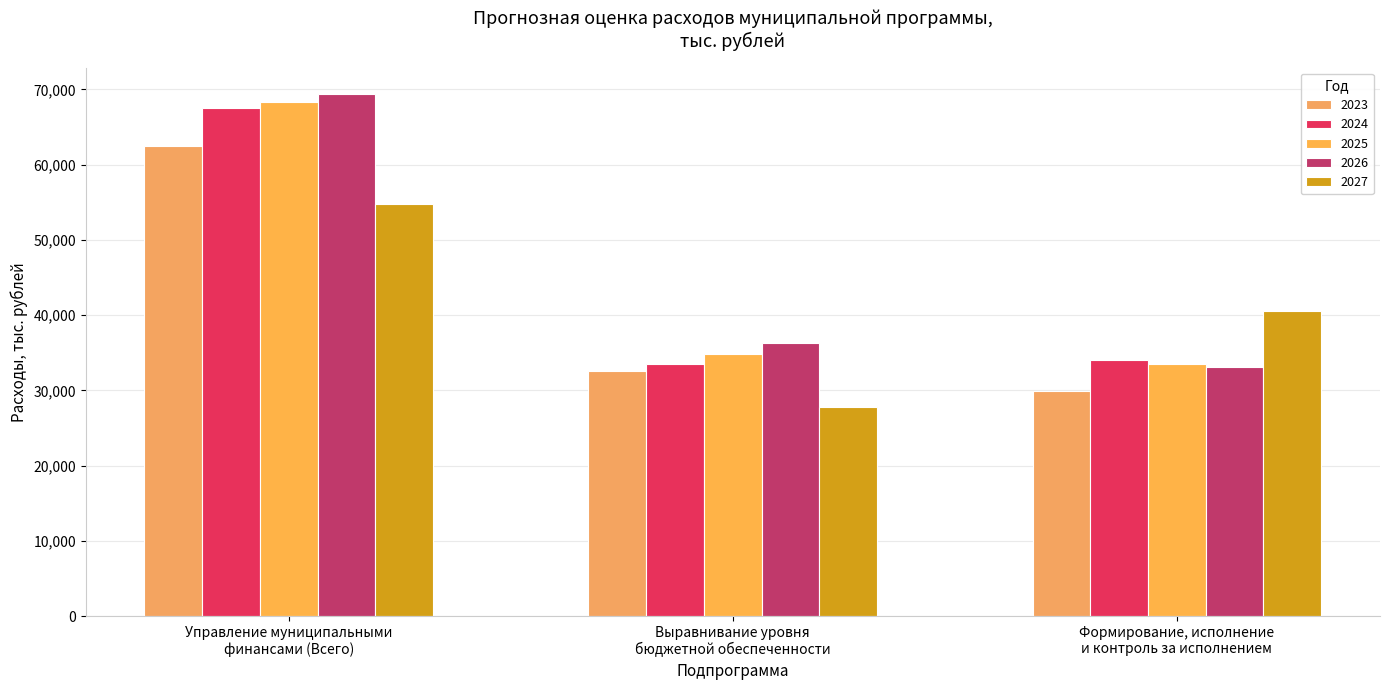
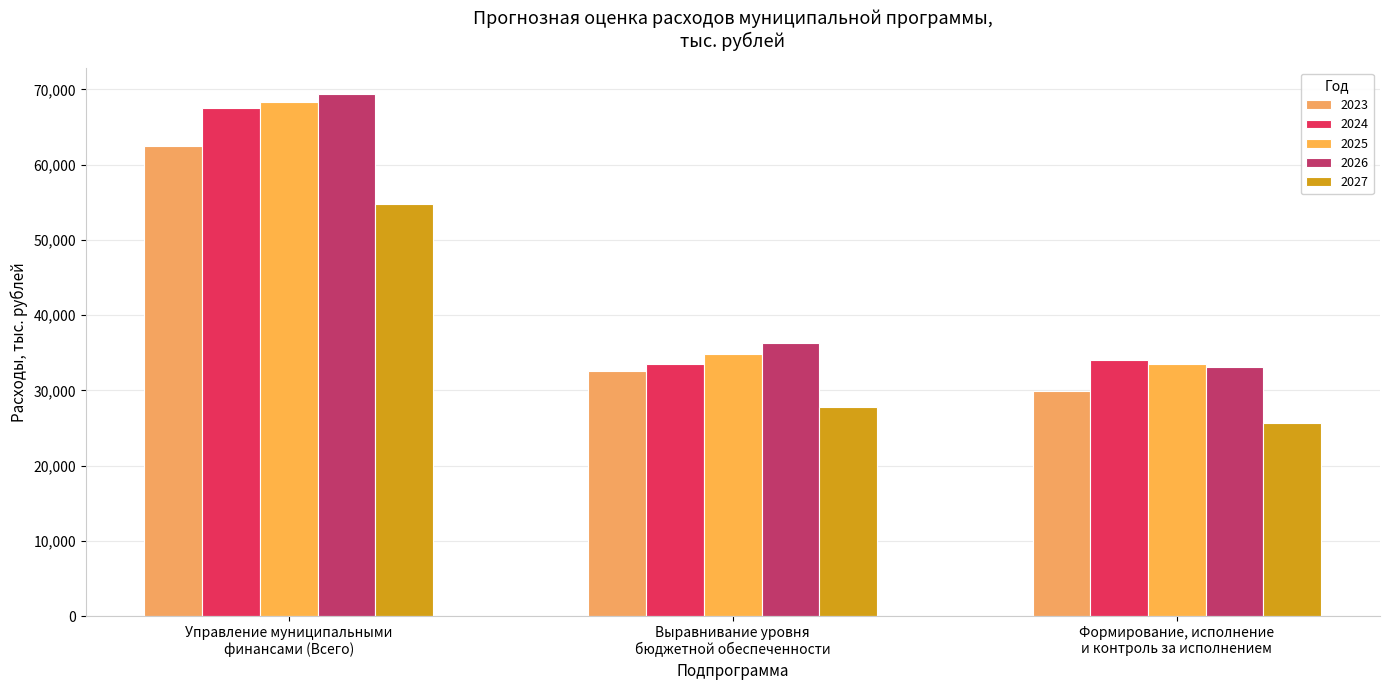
  {
    "2027": {
      "Управление муниципальными финансами (Всего)": "55,000",
      "Выравнивание уровня бюджетной обеспеченности": "28,000",
-     "Формирование, исполнение и контроль за исполнением": "41,000"
+     "Формирование, исполнение и контроль за исполнением": "26,000"
    }
  }
